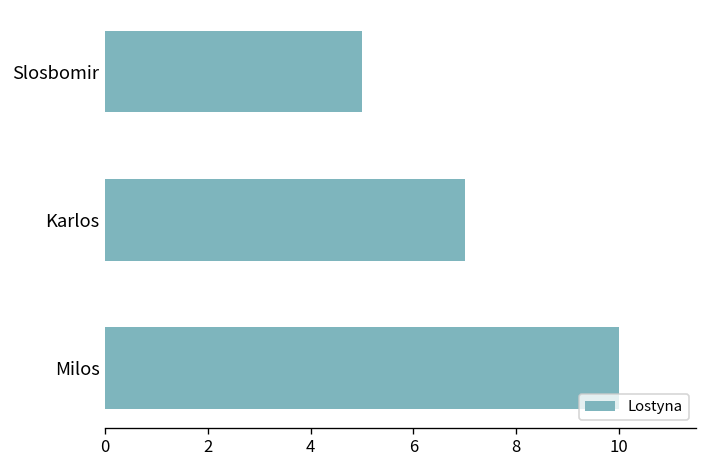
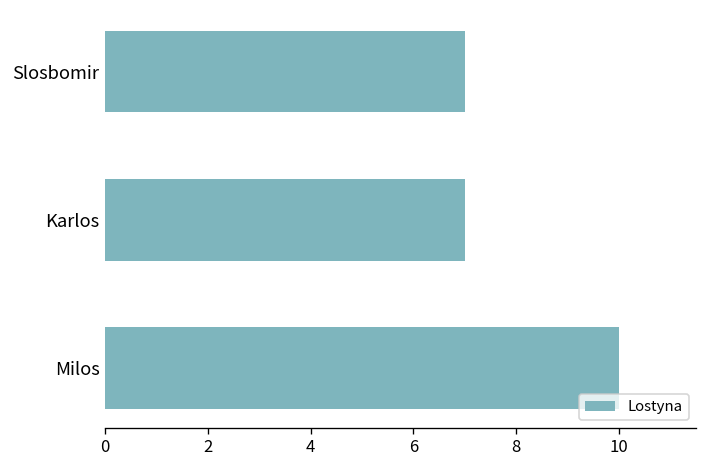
  {
-   "Slosbomir": 5,
+   "Slosbomir": 7,
    "Karlos": 7,
    "Milos": 10
  }
